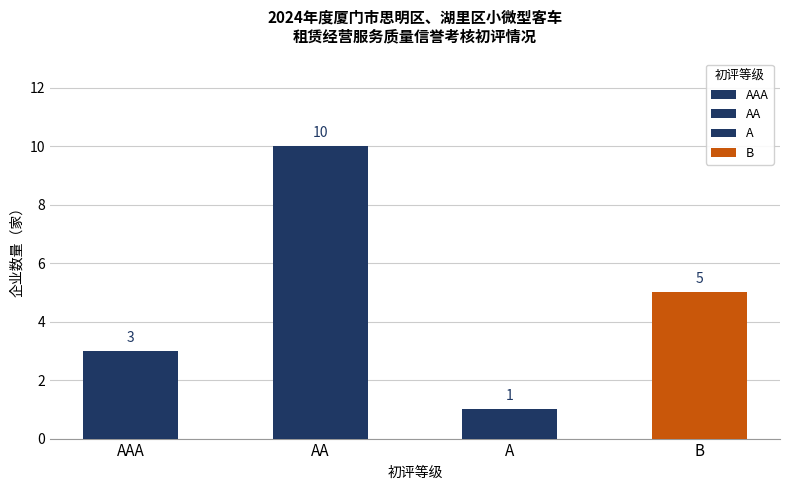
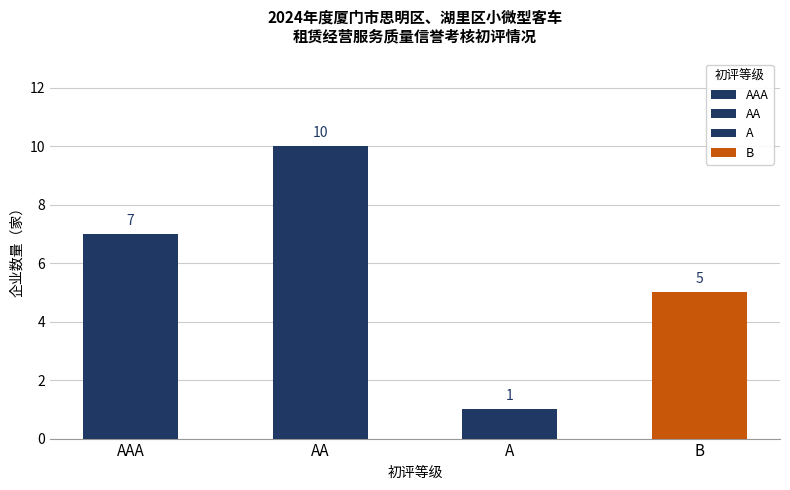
  {
-   "AAA": 3,
+   "AAA": 7,
    "AA": 10,
    "A": 1,
    "B": 5
  }
